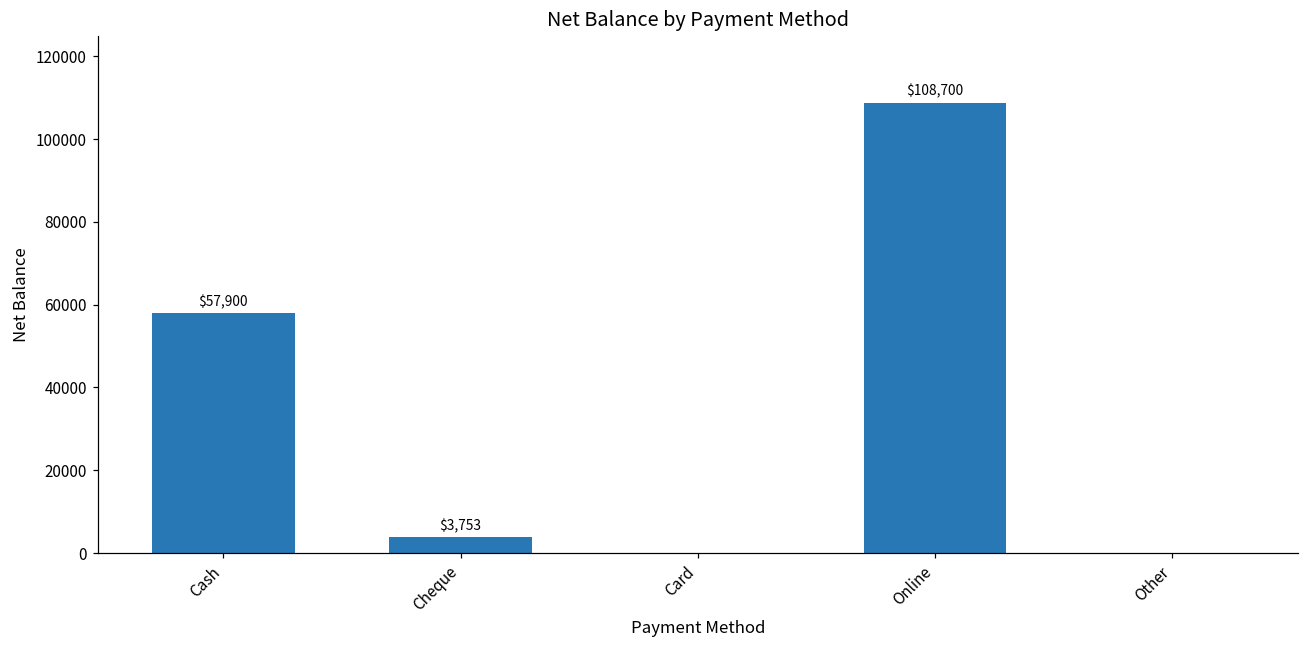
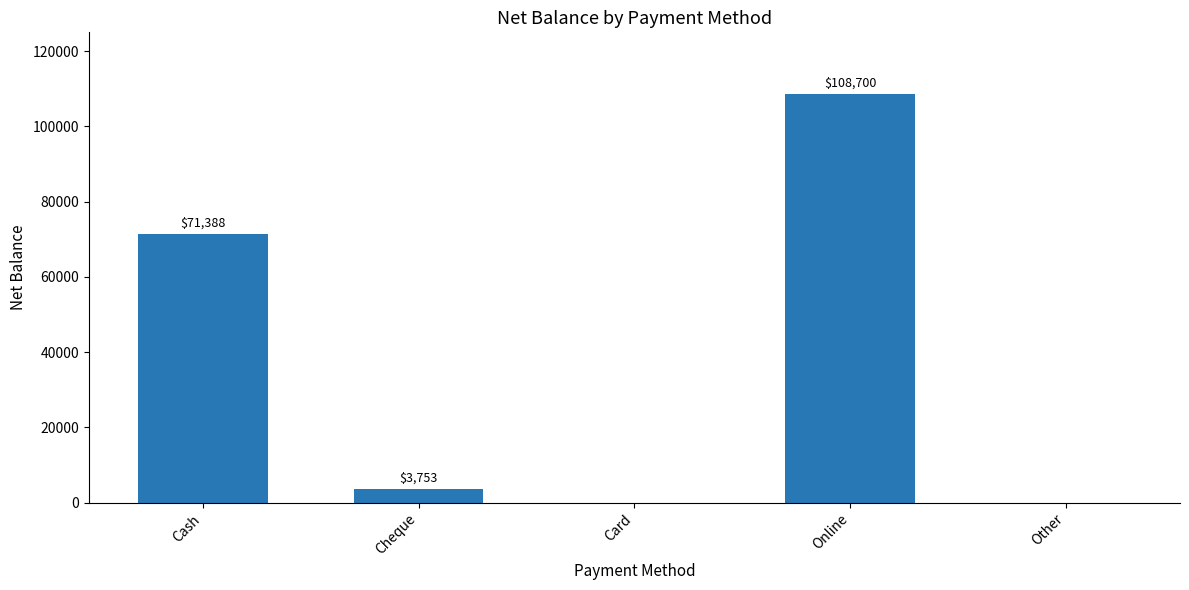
  {
-   "Cash": "$57,900",
+   "Cash": "$71,388",
    "Cheque": "$3,753",
    "Online": "$108,700"
  }
